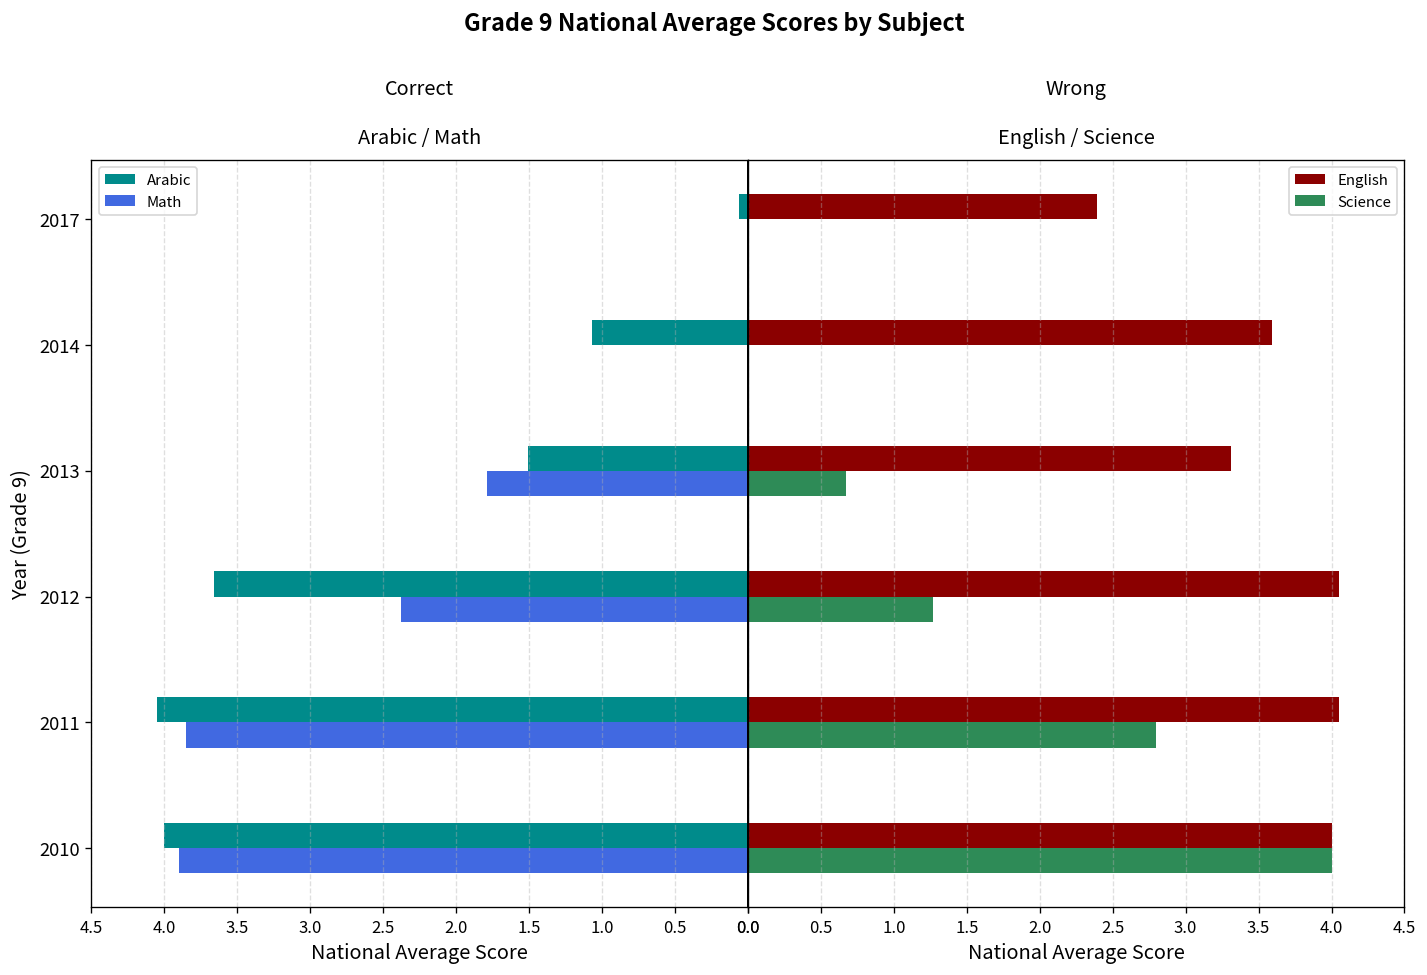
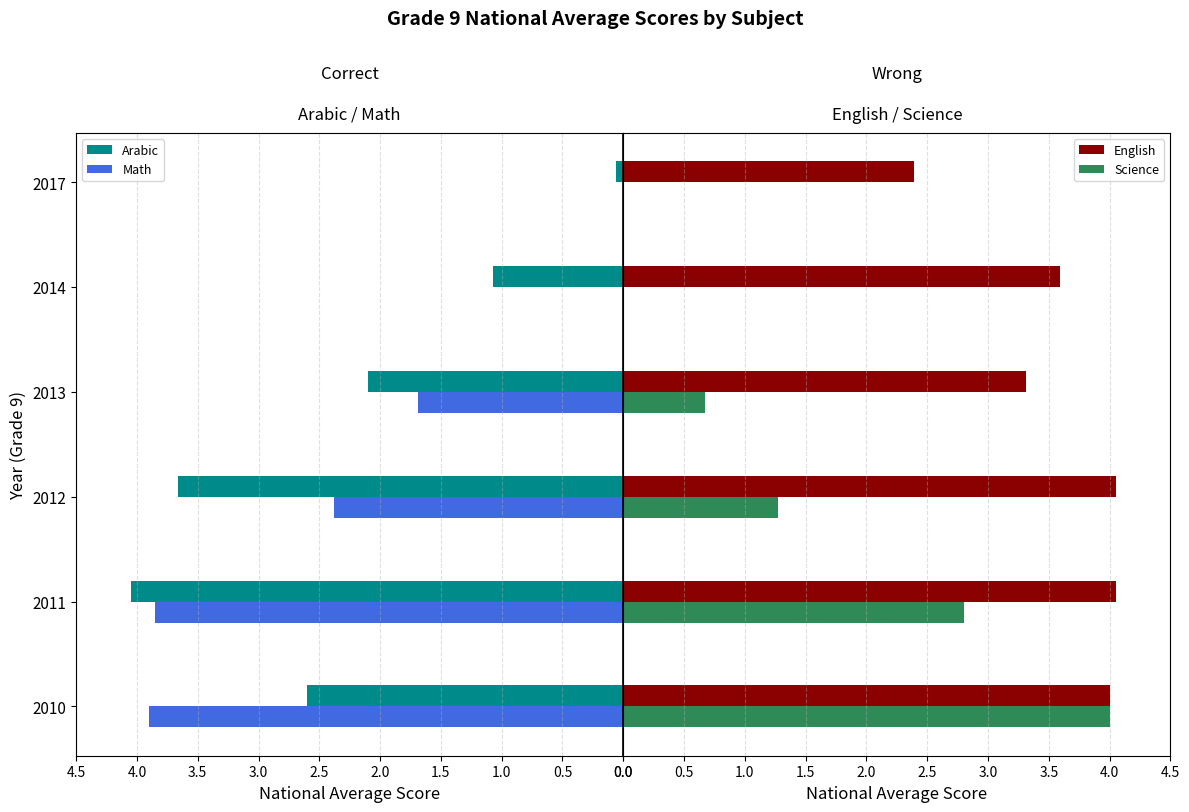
  {
    "Arabic / Math": {
      "Arabic": {
        "2017": 0.06,
        "2014": 1.07,
-       "2013": 1.51,
+       "2013": 2.10,
        "2012": 3.66,
        "2011": 4.05,
-       "2010": 4.0
+       "2010": 2.6
      },
      "Math": {
        "2017": 0.00,
        "2014": 0.00,
-       "2013": 1.79,
+       "2013": 1.69,
        "2012": 2.38,
        "2011": 3.85,
        "2010": 3.90
      }
    }
  }
